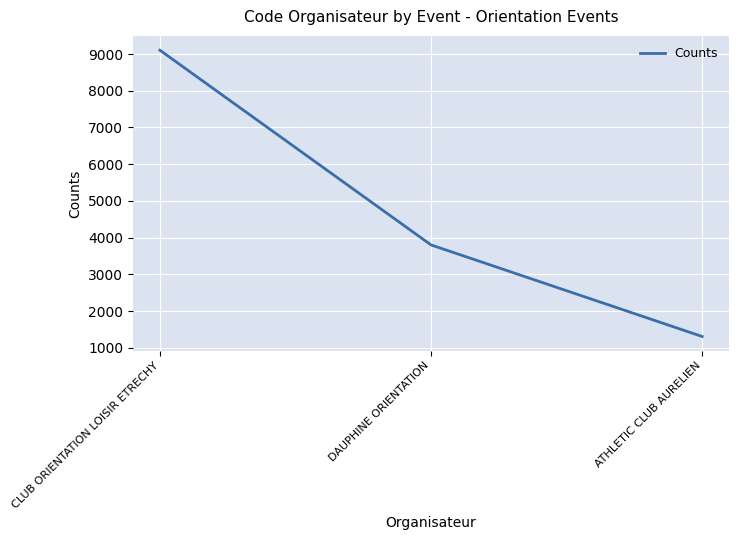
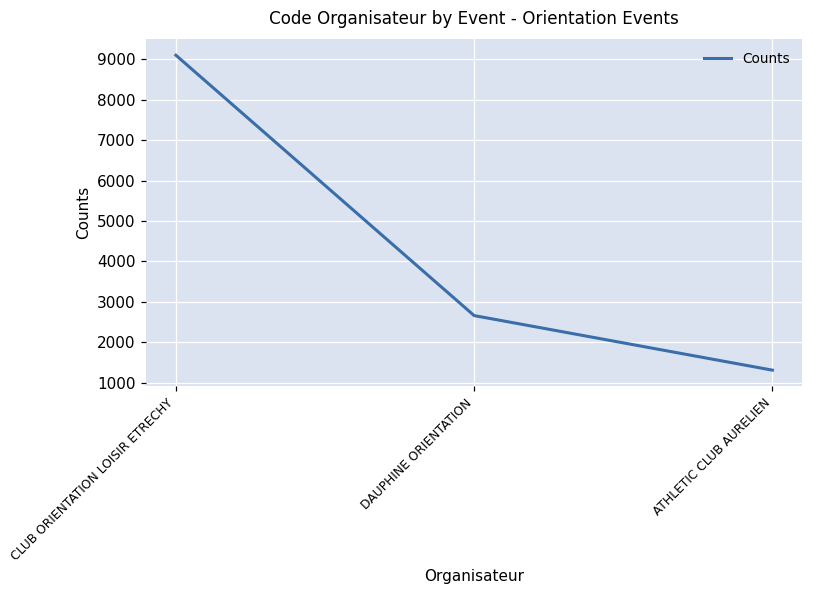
  {
    "CLUB ORIENTATION LOISIR ETRECHY": 9100,
-   "DAUPHINE ORIENTATION": 3800,
+   "DAUPHINE ORIENTATION": 2700,
    "ATHLETIC CLUB AURELIEN": 1300
  }
